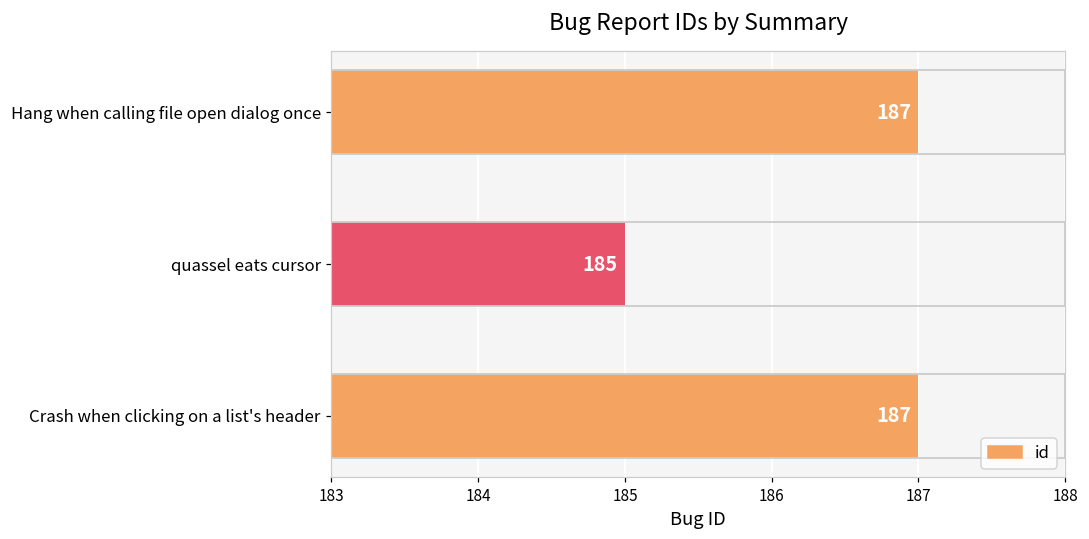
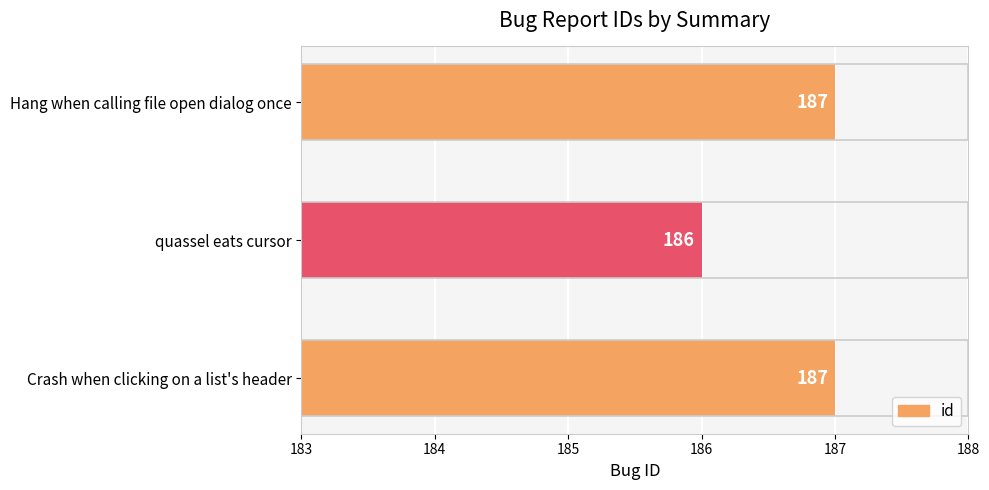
  {
    "Hang when calling file open dialog once": 187,
-   "quassel eats cursor": 185,
+   "quassel eats cursor": 186,
    "Crash when clicking on a list's header": 187
  }
